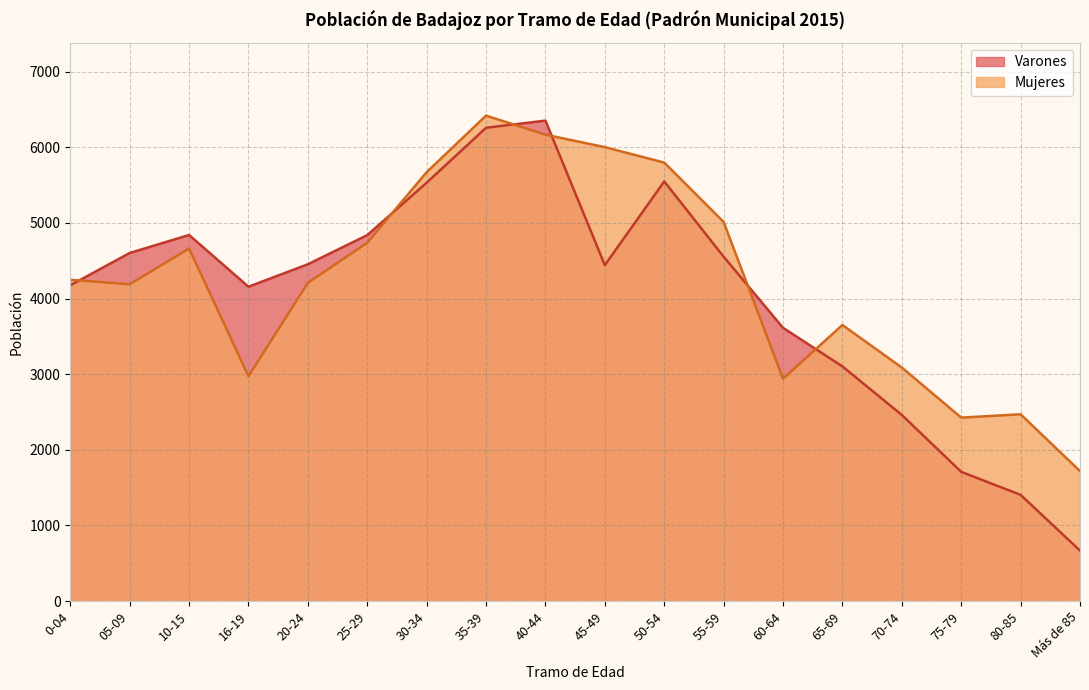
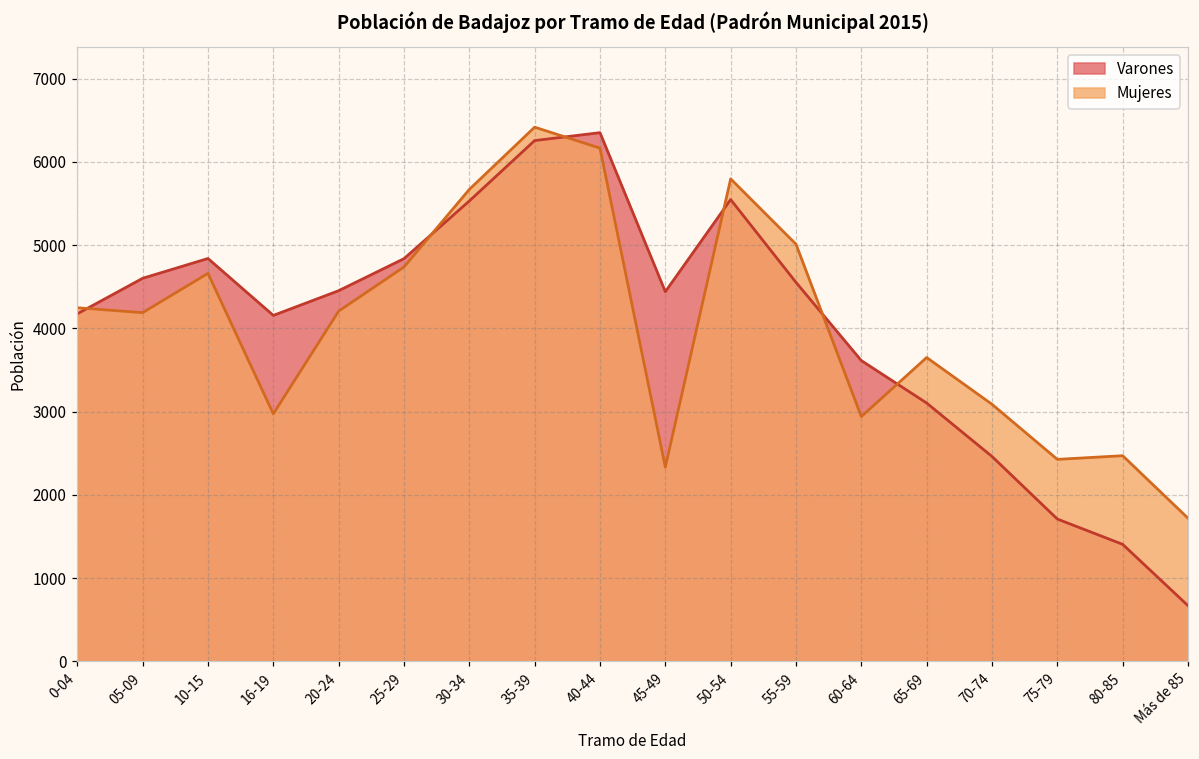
  {
    "Varones": {
      "0-04": 4200,
      "05-09": 4600,
      "10-15": 4800,
      "16-19": 4200,
      "20-24": 4500,
      "25-29": 4800,
      "30-34": 5500,
      "35-39": 6300,
      "40-44": 6400,
      "45-49": 4400,
      "50-54": 5500,
      "55-59": 4600,
      "60-64": 3600,
      "65-69": 3100,
      "70-74": 2500,
      "75-79": 1700,
      "80-85": 1400,
      "Más de 85": 700
    },
    "Mujeres": {
      "0-04": 4200,
      "05-09": 4200,
      "10-15": 4700,
      "16-19": 3000,
      "20-24": 4200,
      "25-29": 4700,
      "30-34": 5700,
      "35-39": 6400,
      "40-44": 6200,
-     "45-49": 6000,
+     "45-49": 2300,
      "50-54": 5800,
      "55-59": 5000,
      "60-64": 2900,
      "65-69": 3700,
      "70-74": 3100,
      "75-79": 2400,
      "80-85": 2500,
      "Más de 85": 1700
    }
  }
